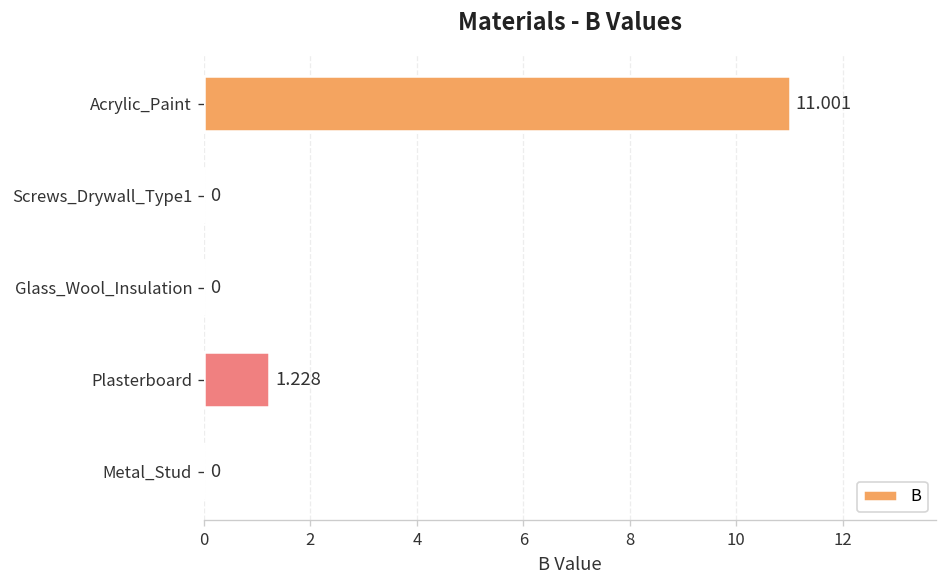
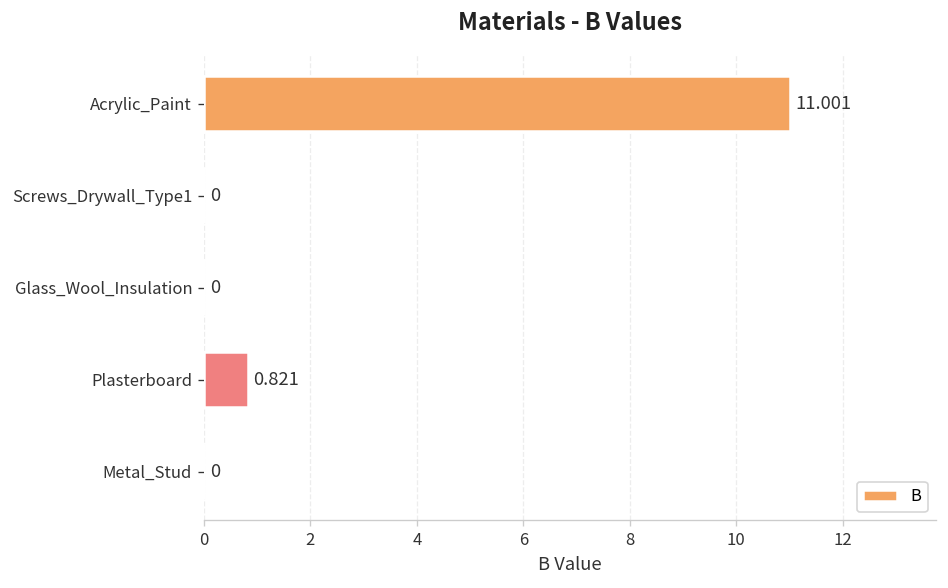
  {
    "Acrylic_Paint": 11.001,
    "Screws_Drywall_Type1": 0,
    "Glass_Wool_Insulation": 0,
-   "Plasterboard": 1.228,
+   "Plasterboard": 0.821,
    "Metal_Stud": 0
  }
